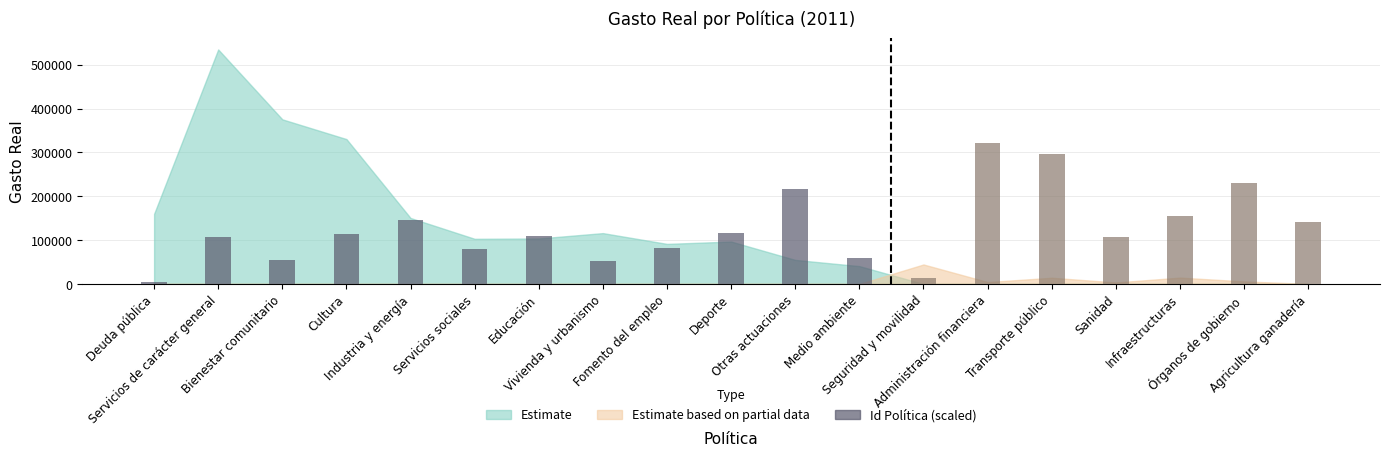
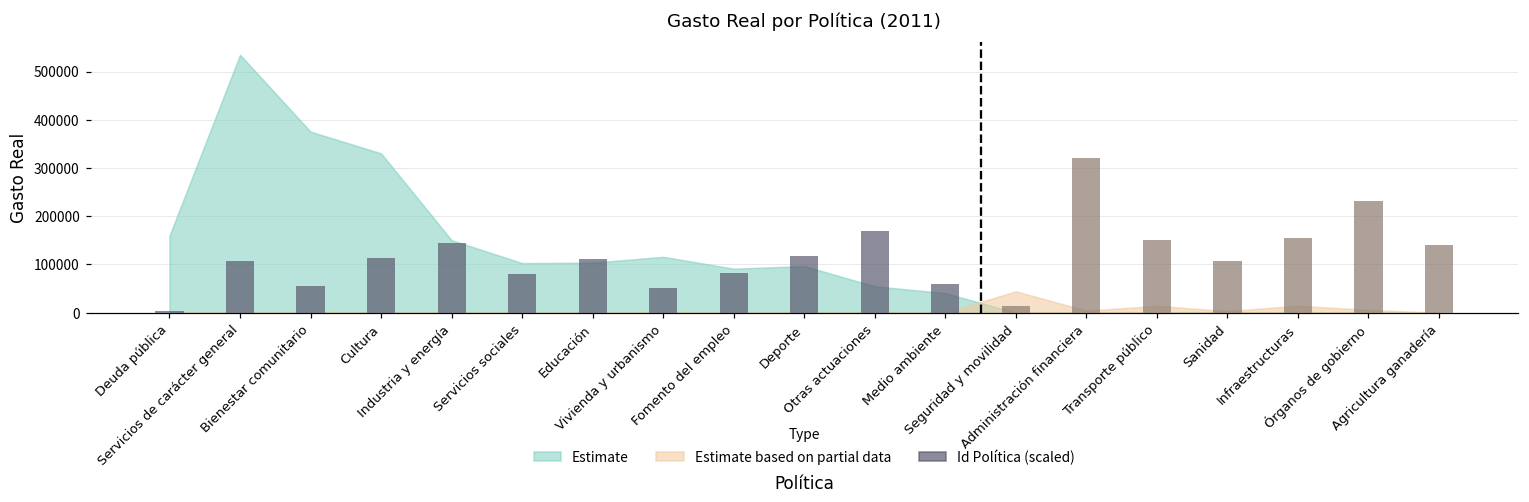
  {
    "Id Política (scaled)": {
      "Servicios de carácter general": 110000,
      "Bienestar comunitario": 60000,
      "Cultura": 110000,
      "Industria y energía": 140000,
      "Servicios sociales": 80000,
      "Educación": 110000,
      "Vivienda y urbanismo": 50000,
      "Fomento del empleo": 80000,
      "Deporte": 120000,
-     "Otras actuaciones": 220000,
+     "Otras actuaciones": 170000,
      "Medio ambiente": 60000,
      "Seguridad y movilidad": 10000,
      "Administración financiera": 320000,
-     "Transporte público": 300000,
+     "Transporte público": 150000,
      "Sanidad": 110000,
      "Infraestructuras": 160000,
      "Órganos de gobierno": 230000,
      "Agricultura ganadería": 140000
    },
    "Estimate based on partial data": {
      "Deuda pública": 0,
      "Servicios de carácter general": 0,
      "Bienestar comunitario": 0,
      "Cultura": 0,
      "Industria y energía": 0,
      "Servicios sociales": 0,
      "Educación": 0,
      "Vivienda y urbanismo": 0,
      "Fomento del empleo": 0,
      "Deporte": 0,
      "Otras actuaciones": 0,
      "Medio ambiente": 0,
      "Seguridad y movilidad": 40000,
      "Transporte público": 10000,
      "Infraestructuras": 10000,
      "Órganos de gobierno": 10000
    }
  }
